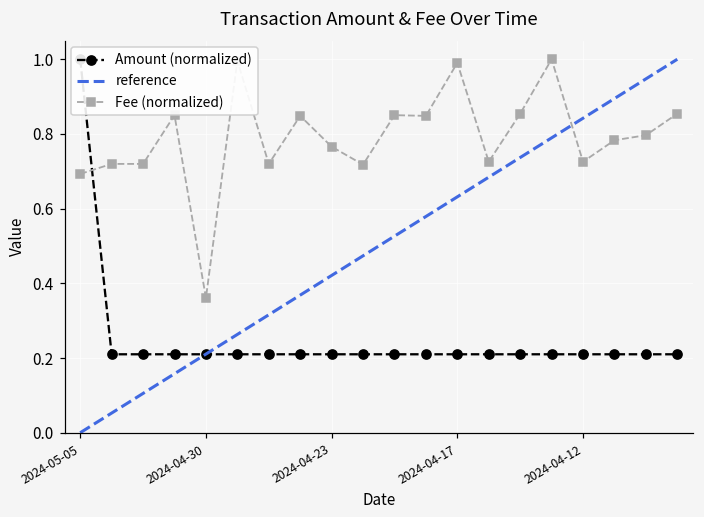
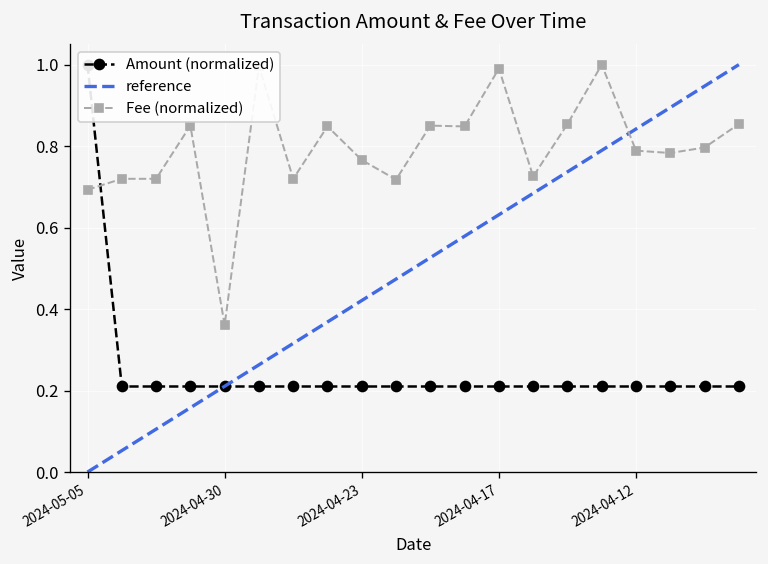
  {
    "Amount (normalized)": {
      "2024-04-30": 0.21,
      "2024-04-23": 0.21,
      "2024-04-17": 0.21,
      "2024-04-12": 0.21
    },
    "reference": {
      "2024-05-05": 0.00
    },
    "Fee (normalized)": {
      "2024-05-05": 0.69,
      "2024-04-30": 0.36,
      "2024-04-23": 0.77,
      "2024-04-17": 0.99,
-     "2024-04-12": 0.73
+     "2024-04-12": 0.79
    }
  }
